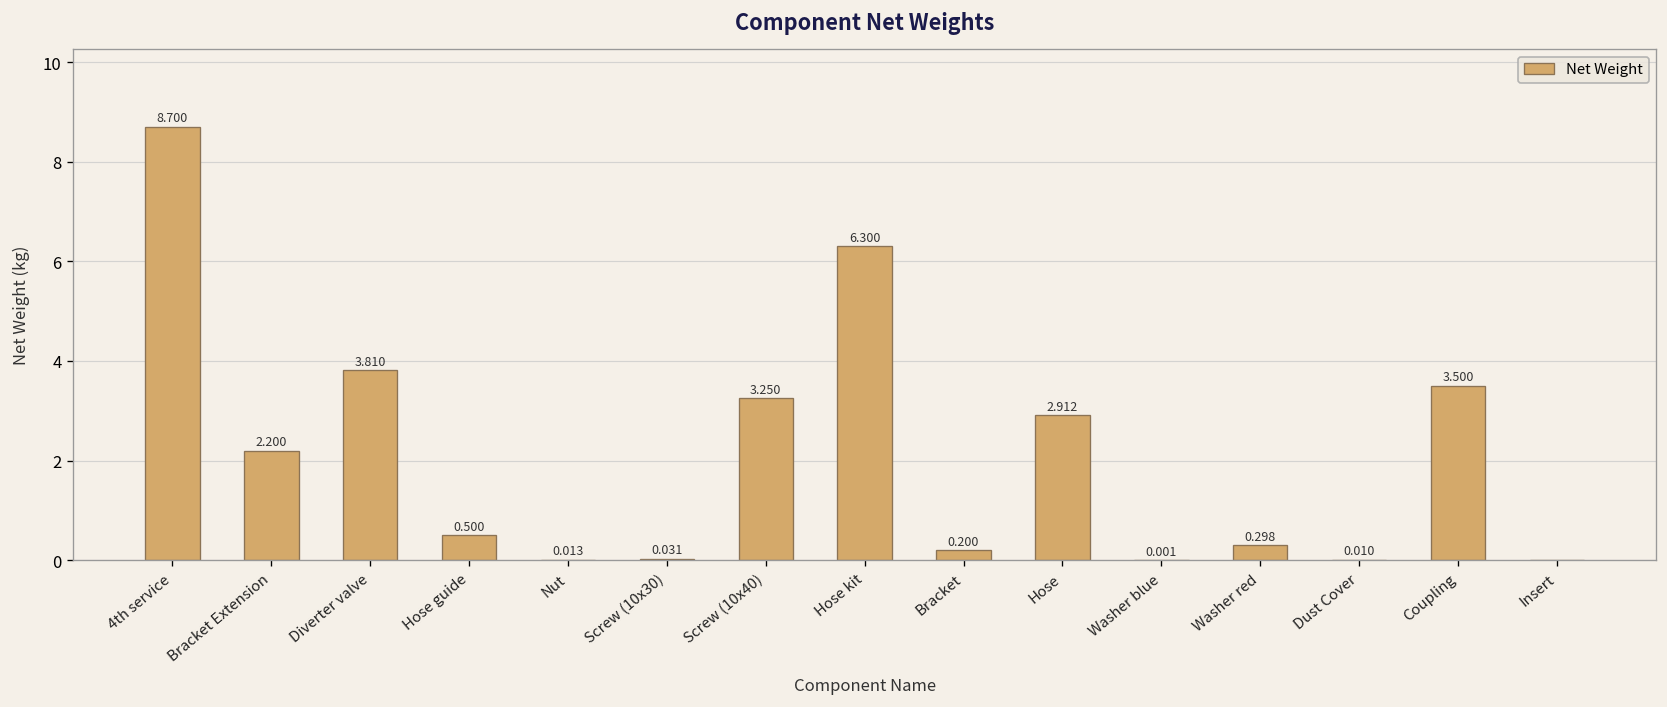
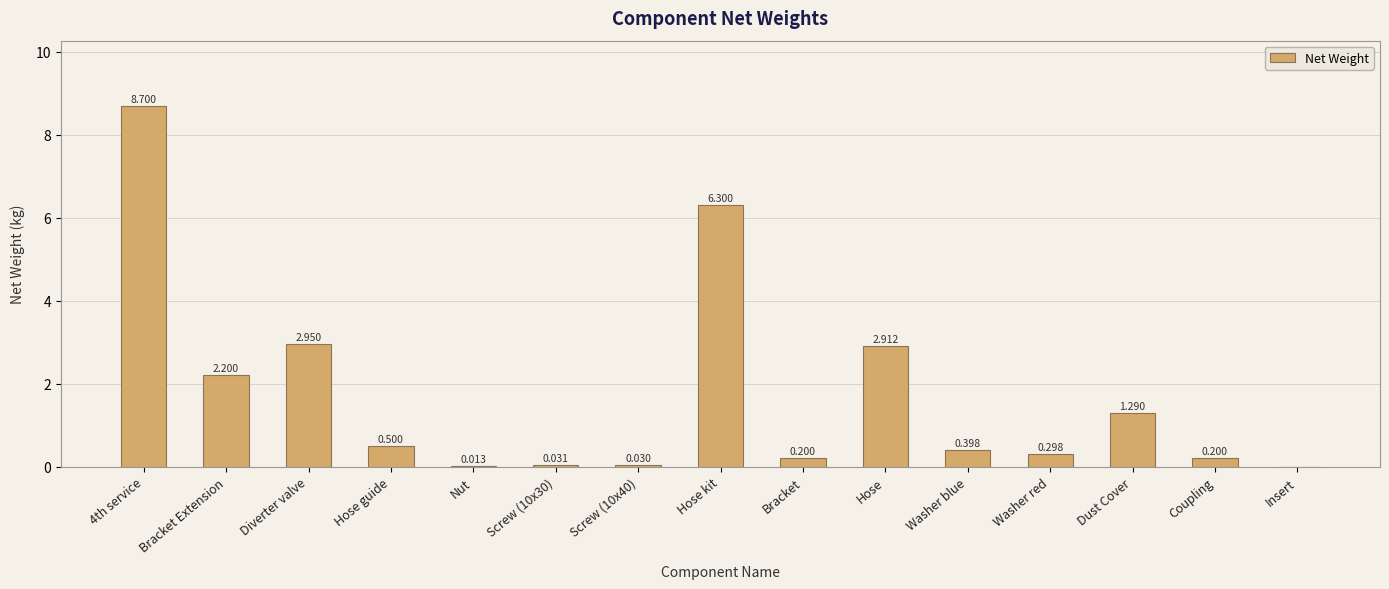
  {
    "4th service": 8.700,
    "Bracket Extension": 2.200,
-   "Diverter valve": 3.810,
+   "Diverter valve": 2.950,
    "Hose guide": 0.500,
    "Nut": 0.013,
    "Screw (10x30)": 0.031,
-   "Screw (10x40)": 3.250,
+   "Screw (10x40)": 0.030,
    "Hose kit": 6.300,
    "Bracket": 0.200,
    "Hose": 2.912,
-   "Washer blue": 0.001,
+   "Washer blue": 0.398,
    "Washer red": 0.298,
-   "Dust Cover": 0.010,
-   "Coupling": 3.500
+   "Dust Cover": 1.290,
+   "Coupling": 0.200
  }
